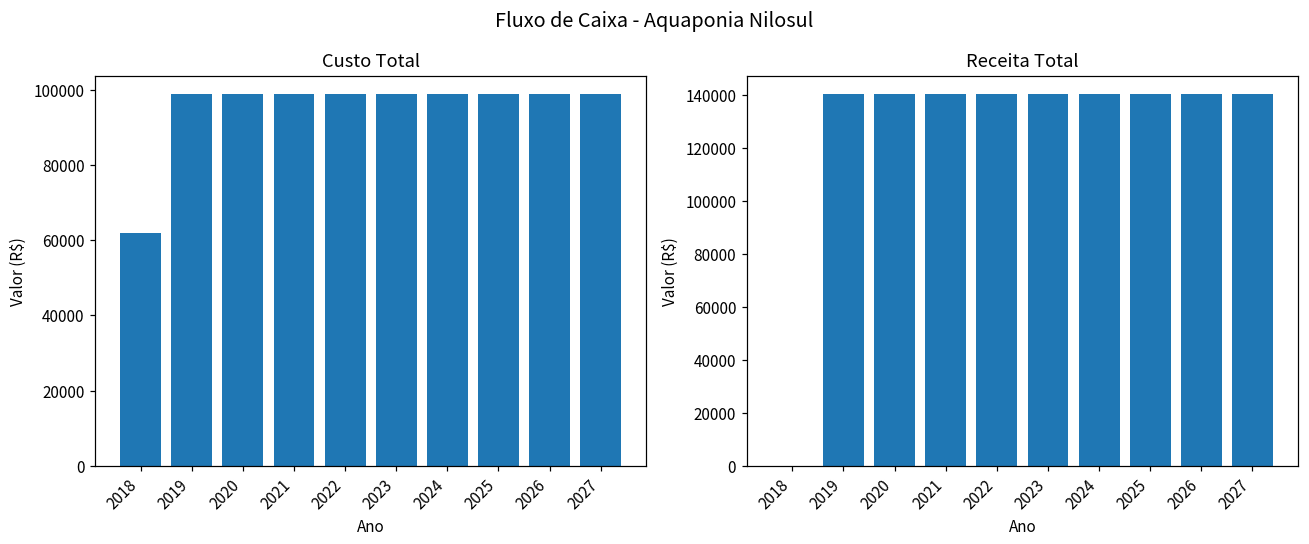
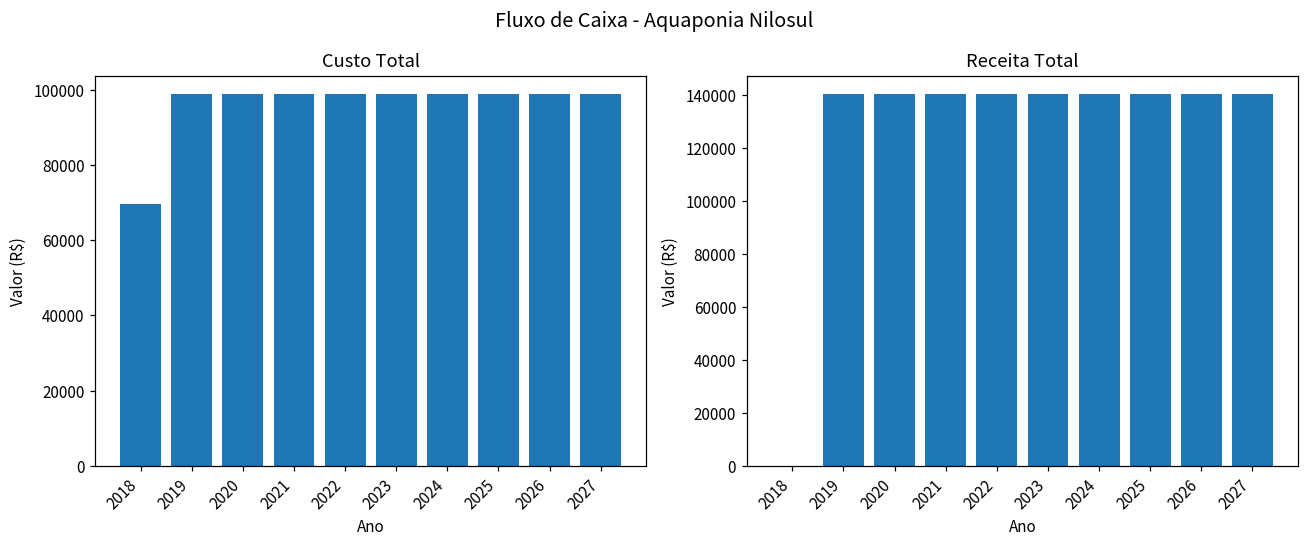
  {
    "Custo Total": {
-     "2018": 62000,
+     "2018": 70000,
      "2019": 99000,
      "2020": 99000,
      "2021": 99000,
      "2022": 99000,
      "2023": 99000,
      "2024": 99000,
      "2025": 99000,
      "2026": 99000,
      "2027": 99000
    },
    "Receita Total": {
      "2018": 0,
      "2019": 140000,
      "2020": 140000,
      "2021": 140000,
      "2022": 140000,
      "2023": 140000,
      "2024": 140000,
      "2025": 140000,
      "2026": 140000,
      "2027": 140000
    }
  }
